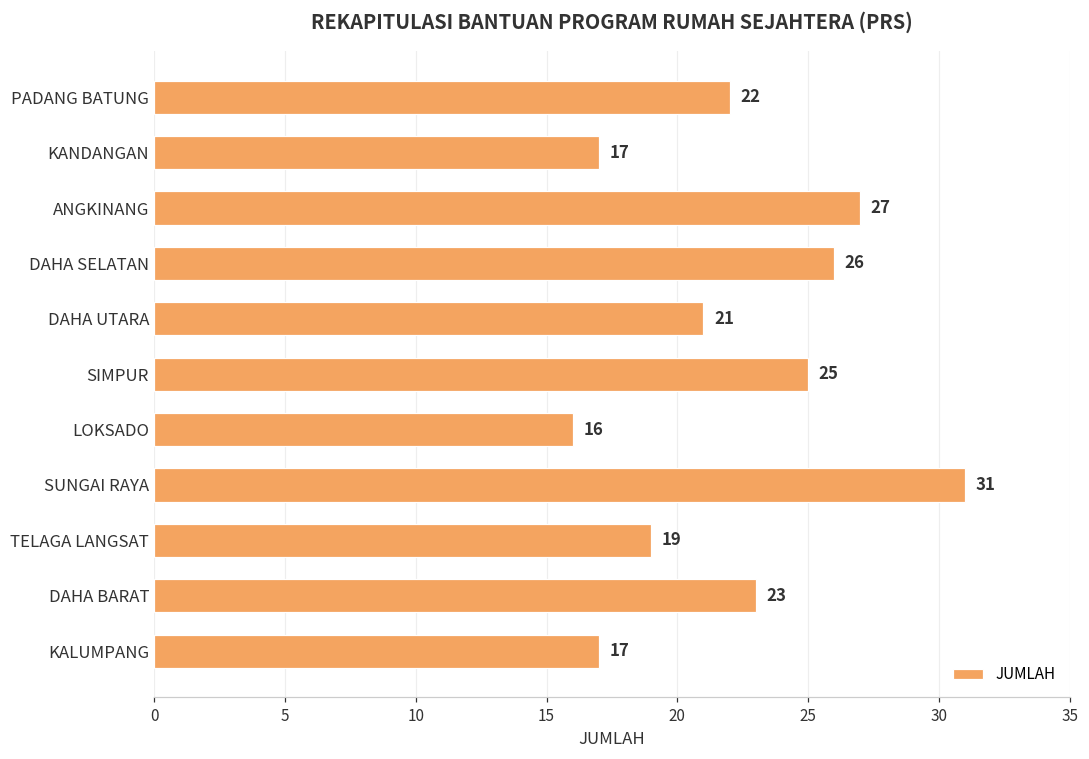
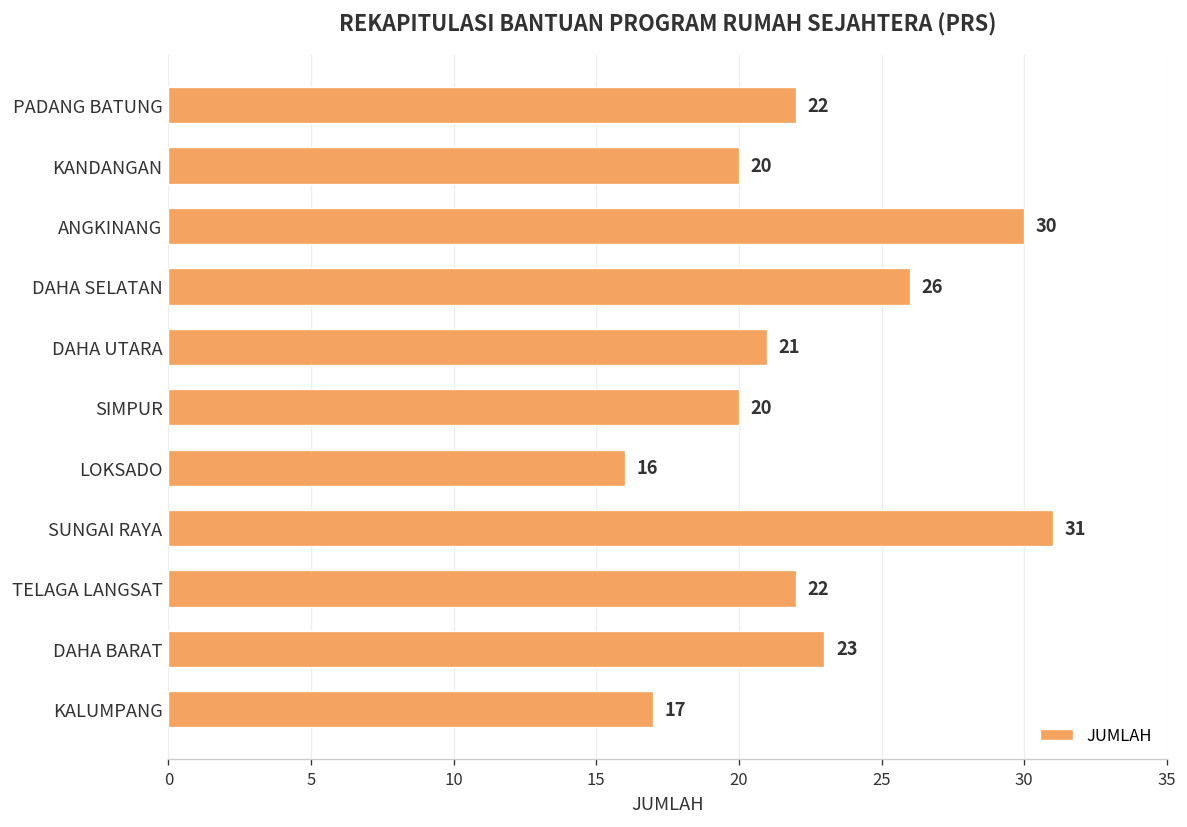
  {
    "PADANG BATUNG": 22,
-   "KANDANGAN": 17,
-   "ANGKINANG": 27,
+   "KANDANGAN": 20,
+   "ANGKINANG": 30,
    "DAHA SELATAN": 26,
    "DAHA UTARA": 21,
-   "SIMPUR": 25,
+   "SIMPUR": 20,
    "LOKSADO": 16,
    "SUNGAI RAYA": 31,
-   "TELAGA LANGSAT": 19,
+   "TELAGA LANGSAT": 22,
    "DAHA BARAT": 23,
    "KALUMPANG": 17
  }
